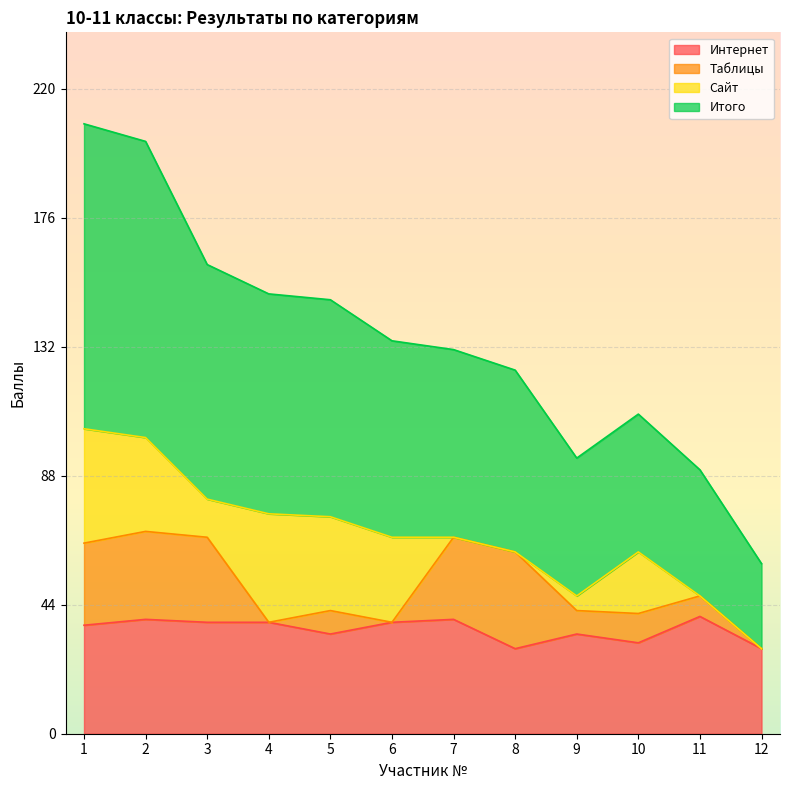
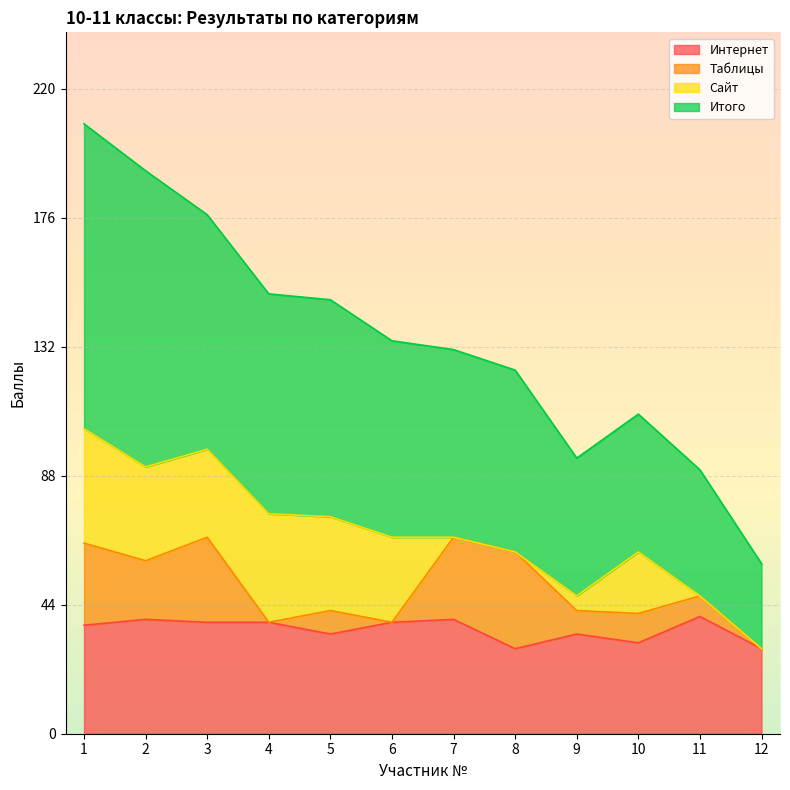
  {
    "Интернет": {
      "1": 37,
      "2": 39,
      "3": 38,
      "5": 34,
      "7": 39,
      "8": 29,
      "9": 34,
      "10": 31,
      "11": 40
    },
    "Таблицы": {
      "1": 28,
-     "2": 30,
+     "2": 20,
      "3": 29,
      "5": 8,
      "9": 8,
      "10": 10
    },
    "Сайт": {
      "1": 104,
-     "3": 13,
+     "3": 30,
      "4": 75,
      "5": 74,
      "6": 67,
      "9": 47,
      "10": 62
    },
    "Итого": {
      "1": 104,
      "2": 101,
      "3": 80,
      "4": 75,
      "5": 74,
      "6": 67,
      "7": 64,
      "8": 62,
      "9": 47,
      "10": 47,
      "11": 43,
      "12": 29
    }
  }
